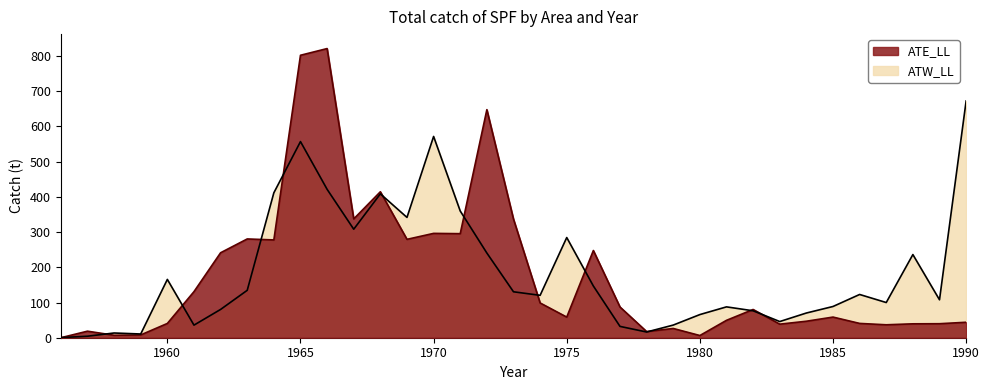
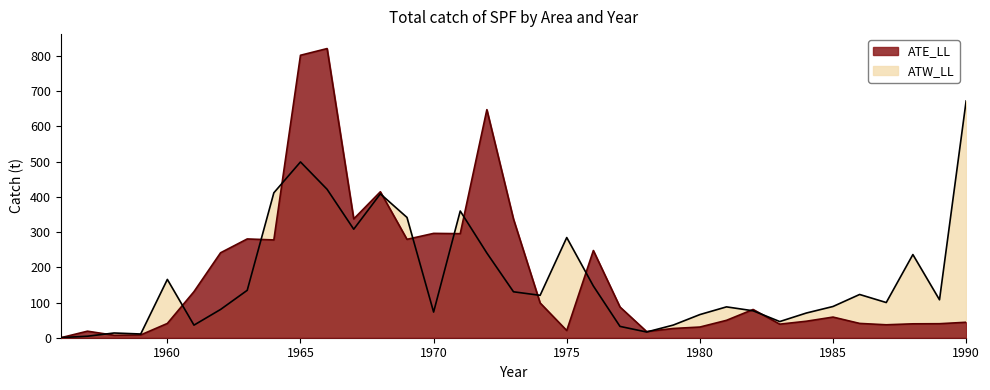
  {
    "ATE_LL": {
      "1960": 40,
      "1965": 800,
      "1970": 300,
-     "1975": 60,
-     "1980": 10,
+     "1975": 20,
+     "1980": 30,
      "1985": 60,
      "1990": 40
    },
    "ATW_LL": {
      "1960": 170,
-     "1965": 560,
-     "1970": 570,
+     "1965": 500,
+     "1970": 70,
      "1975": 280,
      "1980": 70,
      "1985": 90,
      "1990": 670
    }
  }
